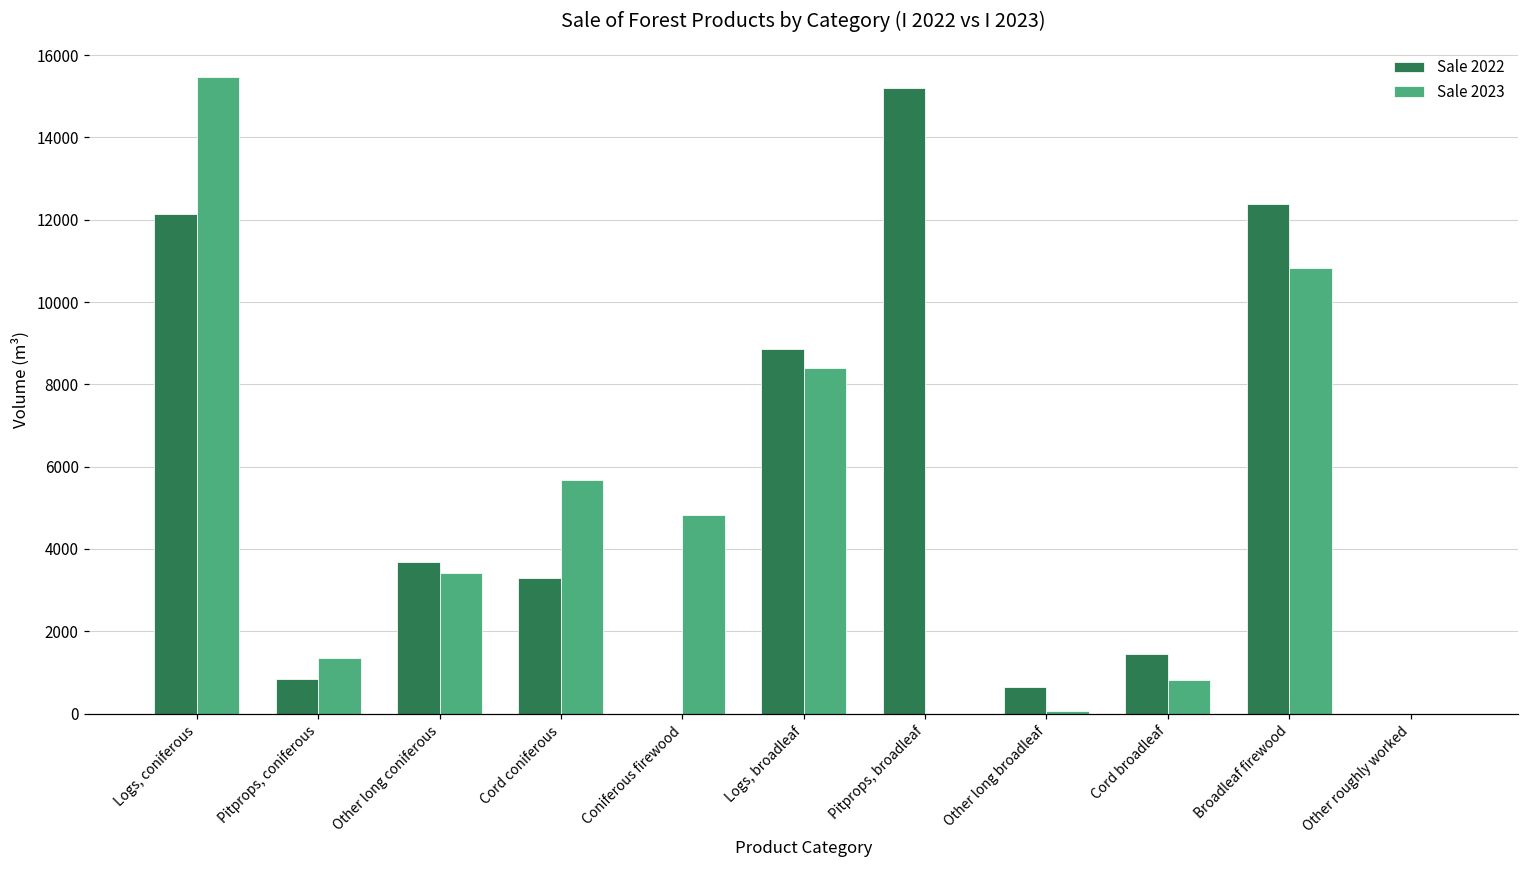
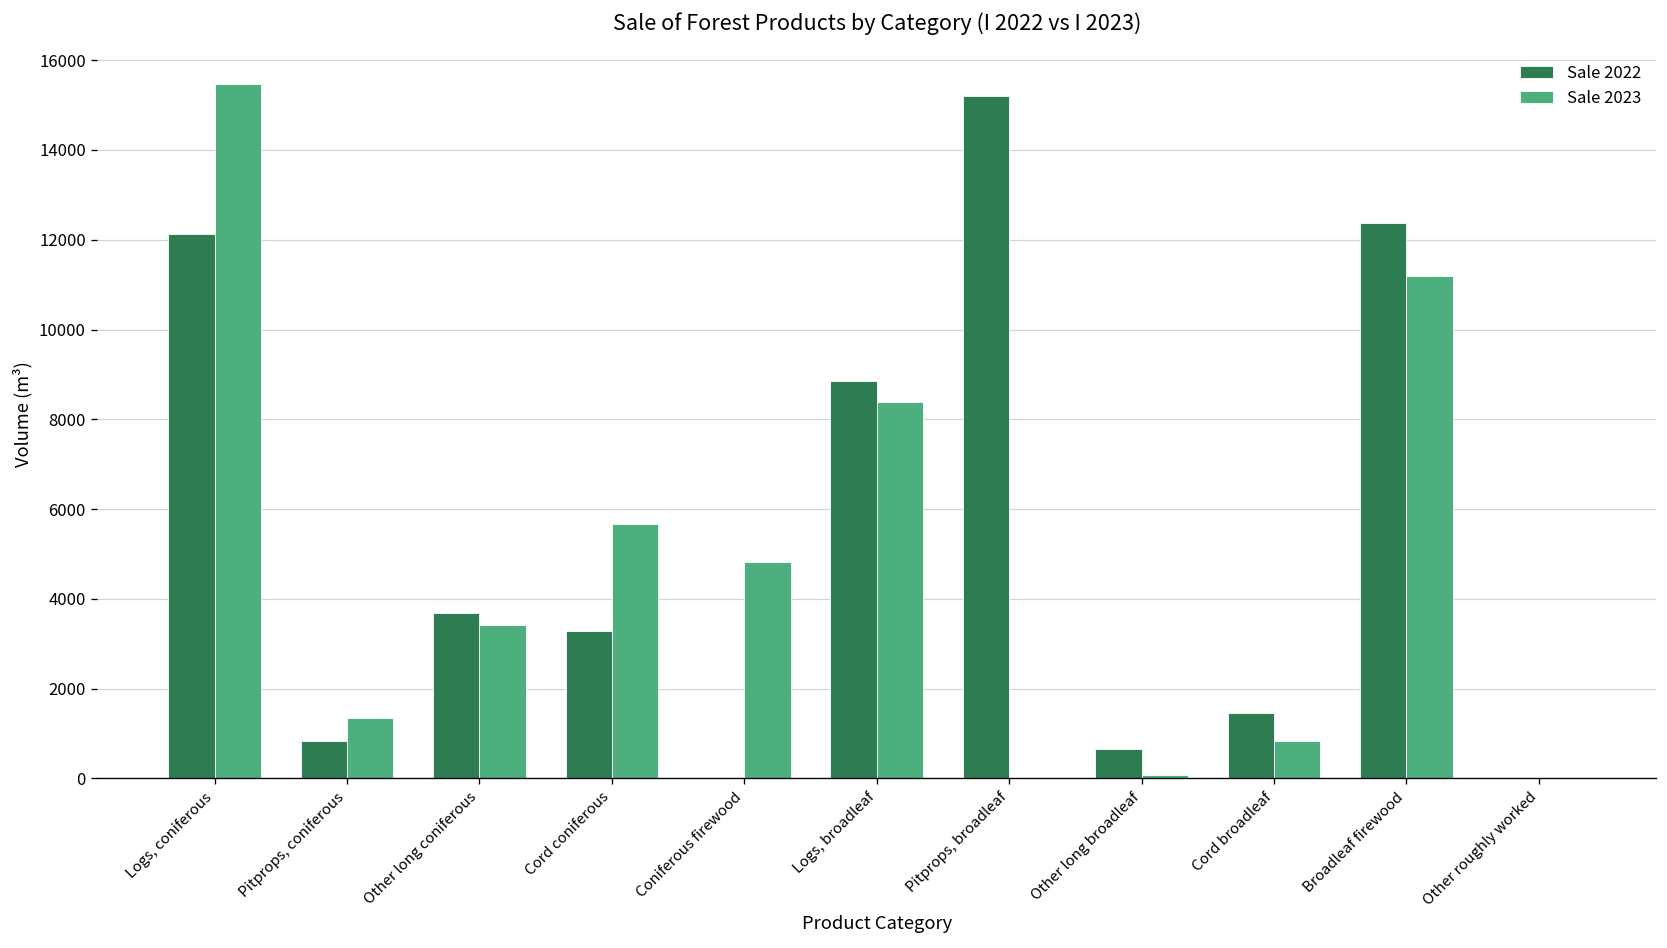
  {
    "Sale 2022": {
      "Logs, coniferous": 12100,
      "Pitprops, coniferous": 800,
      "Other long coniferous": 3700,
      "Cord coniferous": 3300,
      "Coniferous firewood": 0,
      "Logs, broadleaf": 8900,
      "Pitprops, broadleaf": 15200,
      "Other long broadleaf": 600,
      "Cord broadleaf": 1500,
      "Broadleaf firewood": 12400,
      "Other roughly worked": 0
    },
    "Sale 2023": {
      "Logs, coniferous": 15500,
      "Pitprops, coniferous": 1400,
      "Other long coniferous": 3400,
      "Cord coniferous": 5700,
      "Coniferous firewood": 4800,
      "Logs, broadleaf": 8400,
      "Pitprops, broadleaf": 0,
      "Other long broadleaf": 100,
      "Cord broadleaf": 800,
-     "Broadleaf firewood": 10800,
+     "Broadleaf firewood": 11200,
      "Other roughly worked": 0
    }
  }
